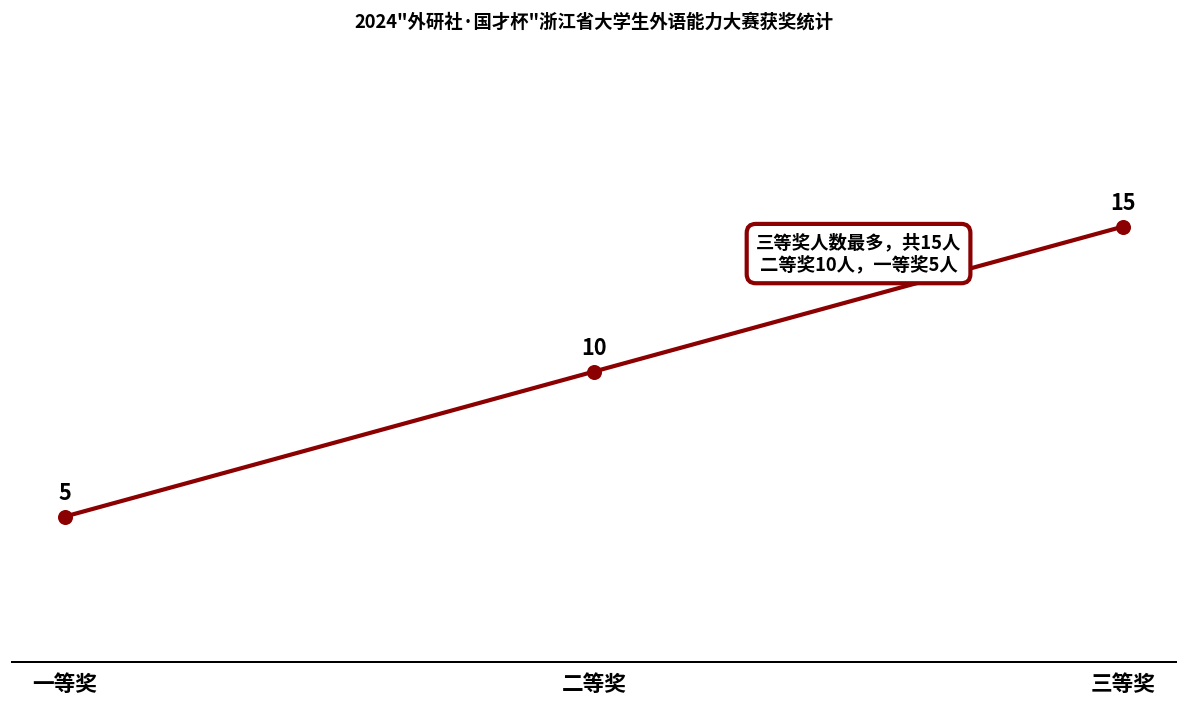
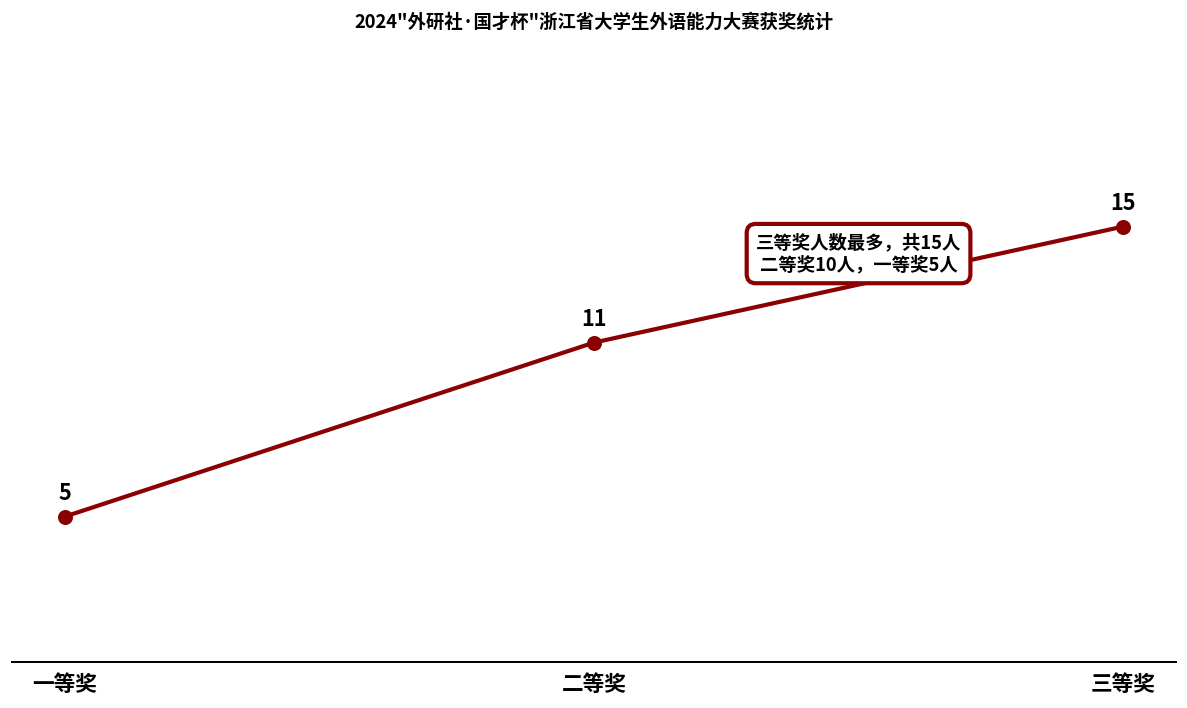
  {
    "一等奖": 5,
-   "二等奖": 10,
+   "二等奖": 11,
    "三等奖": 15
  }
